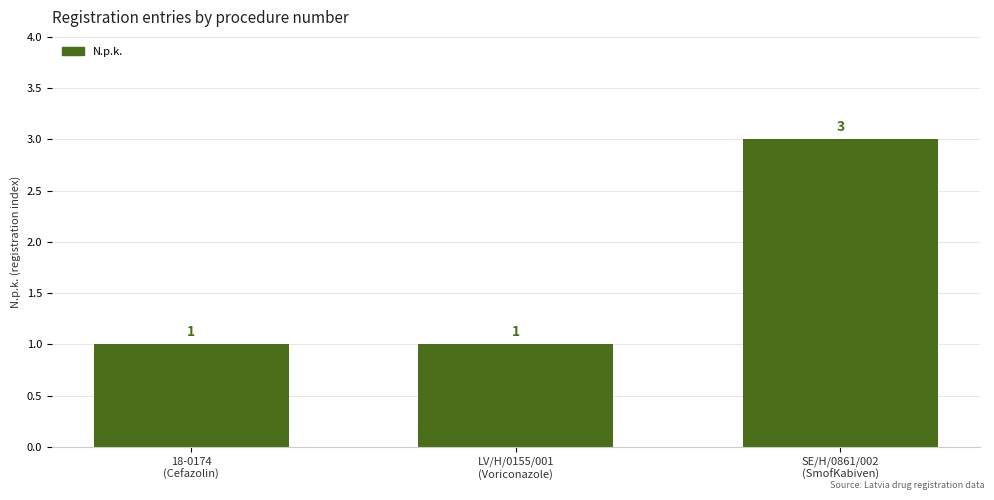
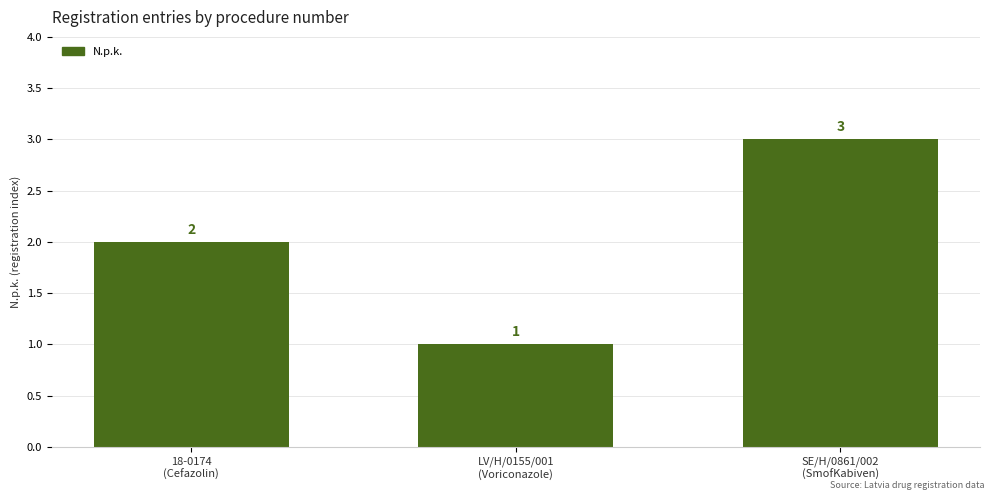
  {
-   "18-0174 (Cefazolin)": 1,
+   "18-0174 (Cefazolin)": 2,
    "LV/H/0155/001 (Voriconazole)": 1,
    "SE/H/0861/002 (SmofKabiven)": 3
  }
